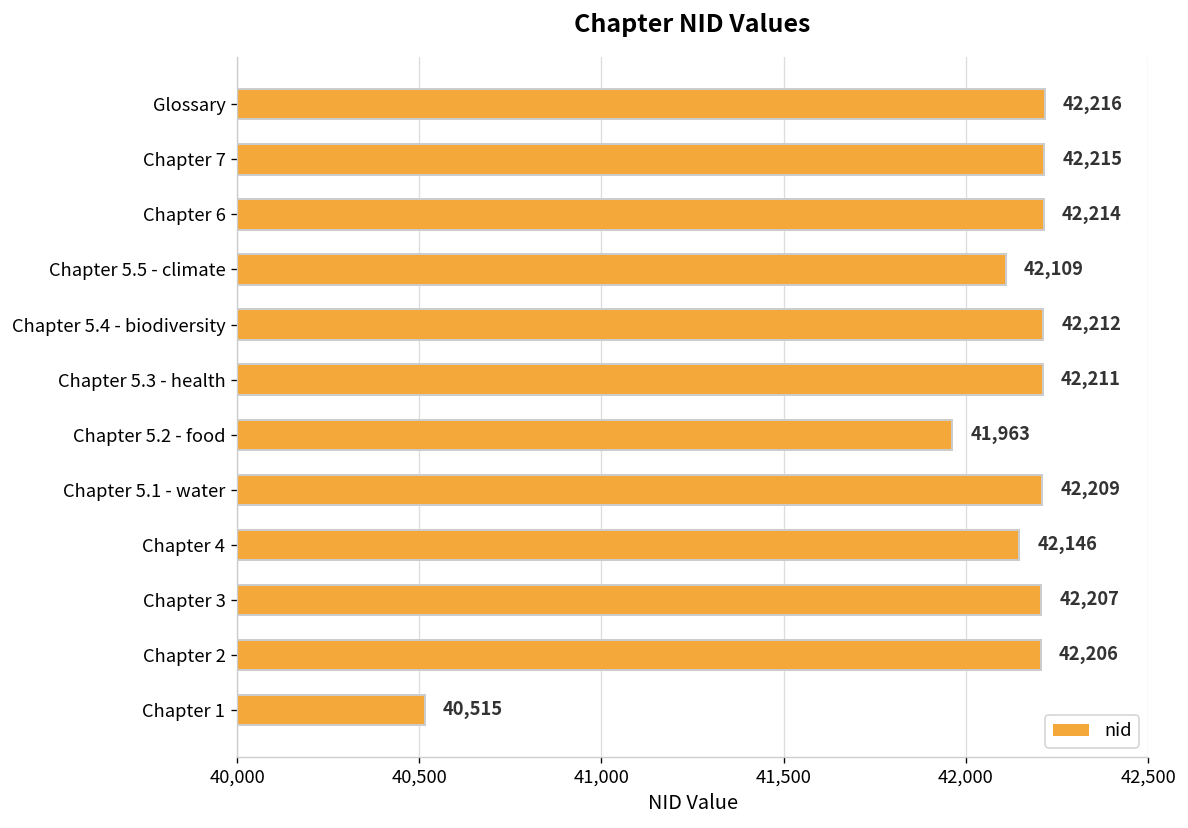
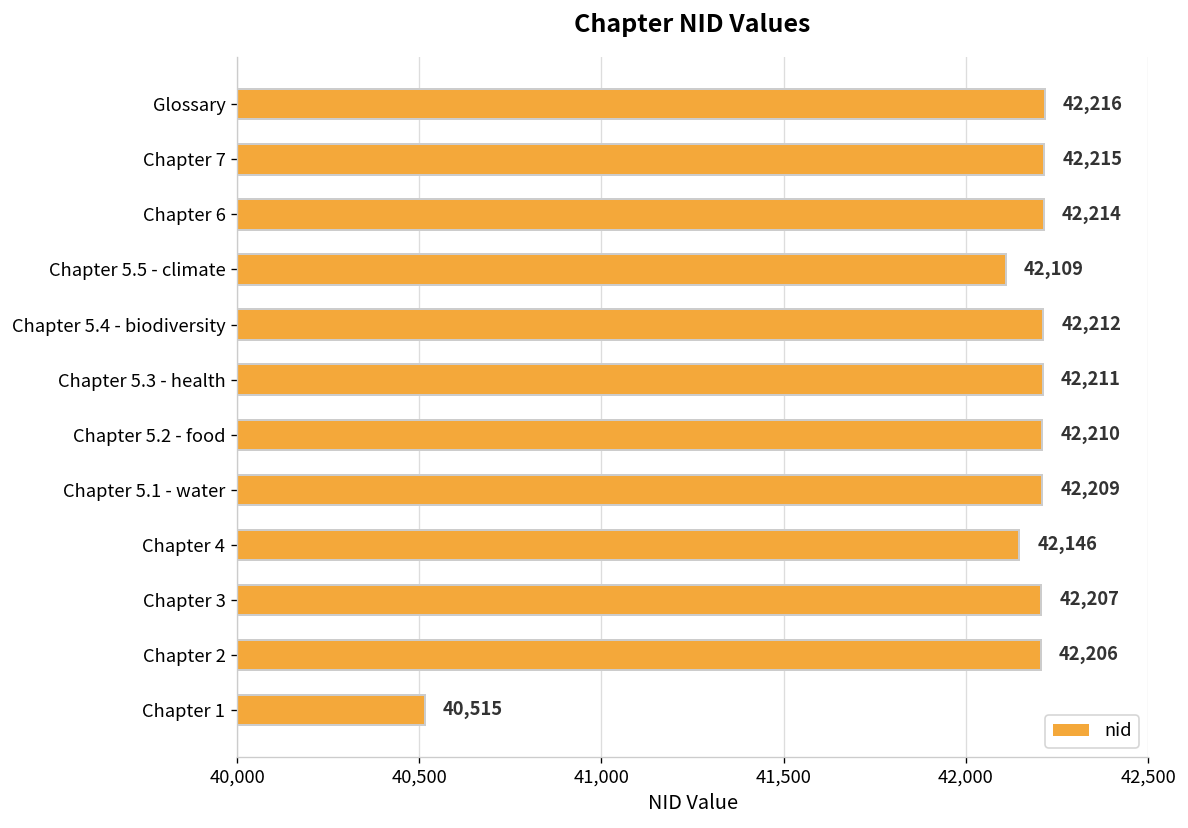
  {
    "Glossary": "42,216",
    "Chapter 7": "42,215",
    "Chapter 6": "42,214",
    "Chapter 5.5 - climate": "42,109",
    "Chapter 5.4 - biodiversity": "42,212",
    "Chapter 5.3 - health": "42,211",
-   "Chapter 5.2 - food": "41,963",
+   "Chapter 5.2 - food": "42,210",
    "Chapter 5.1 - water": "42,209",
    "Chapter 4": "42,146",
    "Chapter 3": "42,207",
    "Chapter 2": "42,206",
    "Chapter 1": "40,515"
  }
